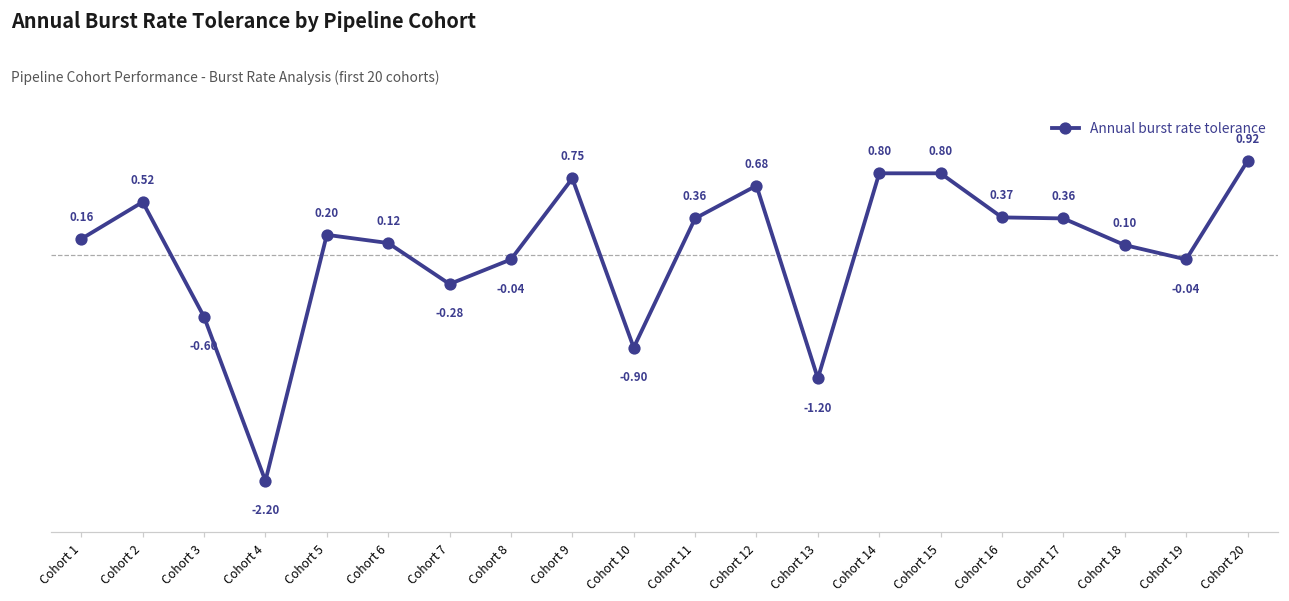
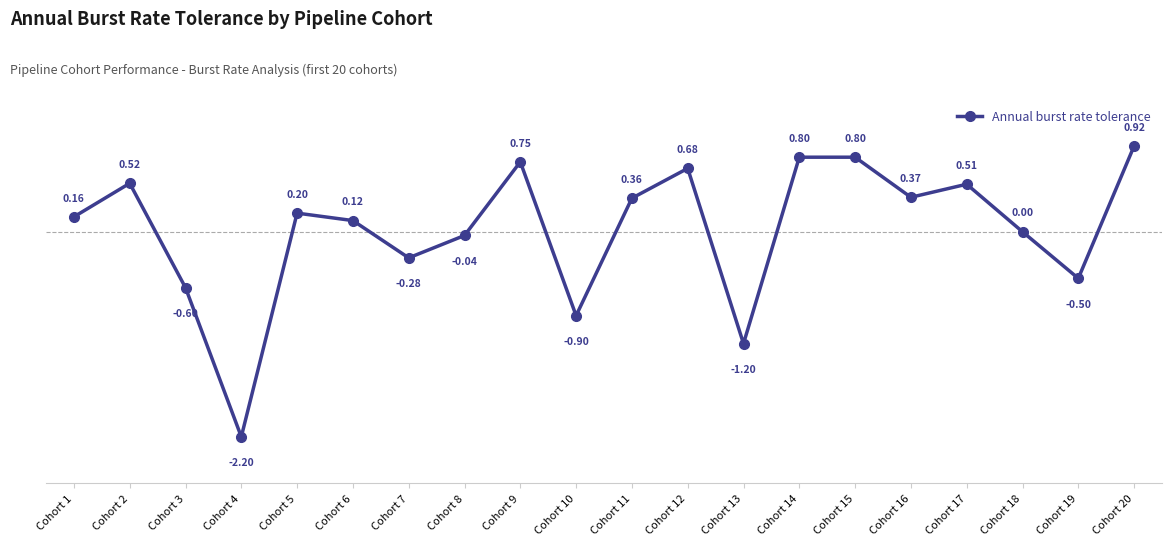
  {
    "Cohort 1": 0.16,
    "Cohort 2": 0.52,
    "Cohort 3": -0.60,
    "Cohort 4": -2.20,
    "Cohort 5": 0.20,
    "Cohort 6": 0.12,
    "Cohort 7": -0.28,
    "Cohort 8": -0.04,
    "Cohort 9": 0.75,
    "Cohort 10": -0.90,
    "Cohort 11": 0.36,
    "Cohort 12": 0.68,
    "Cohort 13": -1.20,
    "Cohort 14": 0.80,
    "Cohort 15": 0.80,
    "Cohort 16": 0.37,
-   "Cohort 17": 0.36,
-   "Cohort 18": 0.10,
-   "Cohort 19": -0.04,
+   "Cohort 17": 0.51,
+   "Cohort 18": 0.00,
+   "Cohort 19": -0.50,
    "Cohort 20": 0.92
  }
